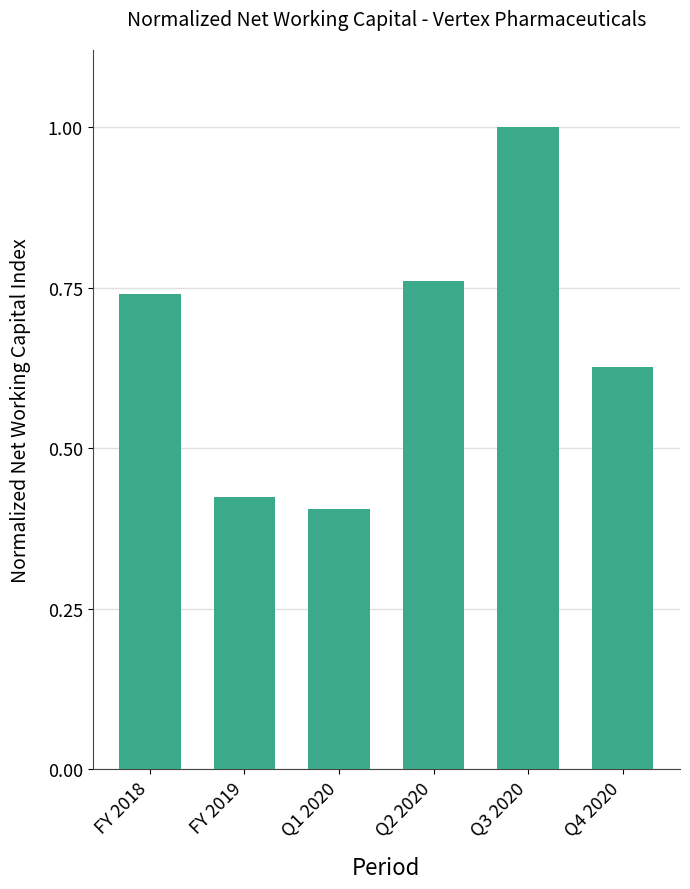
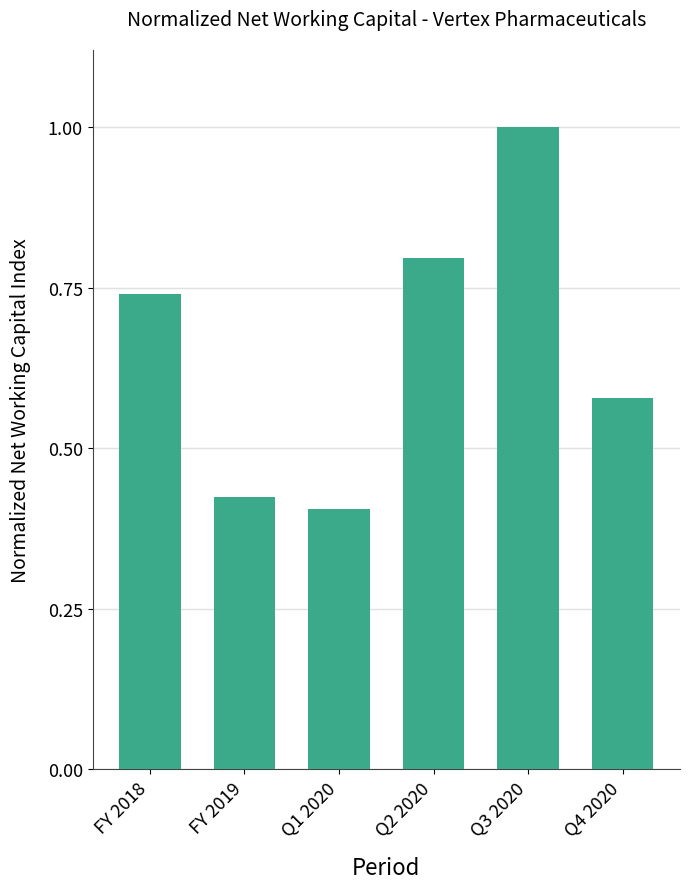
  {
    "FY 2018": 0.74,
    "FY 2019": 0.42,
    "Q1 2020": 0.41,
-   "Q2 2020": 0.76,
+   "Q2 2020": 0.80,
    "Q3 2020": 1.00,
-   "Q4 2020": 0.63
+   "Q4 2020": 0.58
  }
